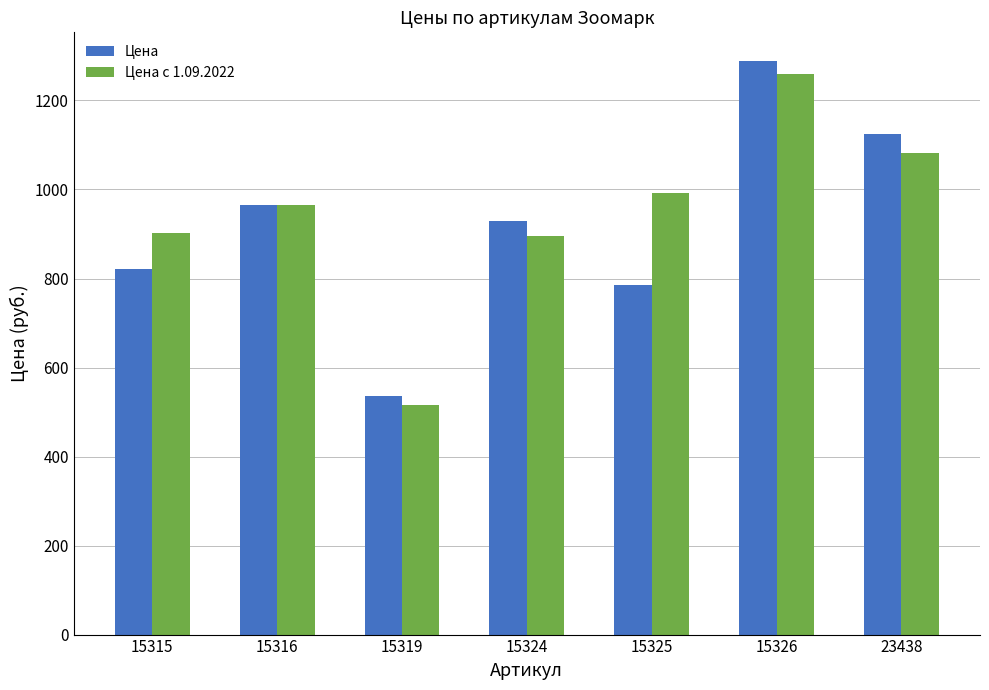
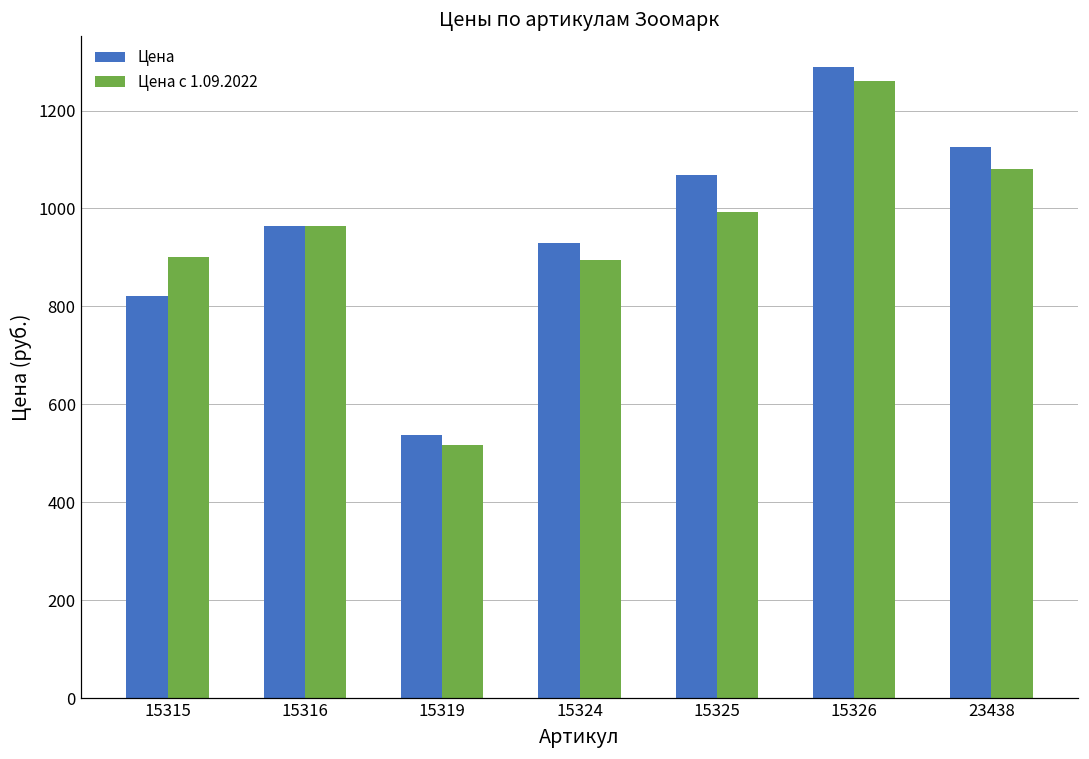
  {
    "Цена": {
      "15315": 820,
      "15316": 960,
      "15319": 540,
      "15324": 930,
-     "15325": 790,
+     "15325": 1070,
      "15326": 1290,
      "23438": 1120
    },
    "Цена с 1.09.2022": {
      "15315": 900,
      "15316": 960,
      "15319": 520,
      "15324": 900,
      "15325": 990,
      "15326": 1260,
      "23438": 1080
    }
  }
